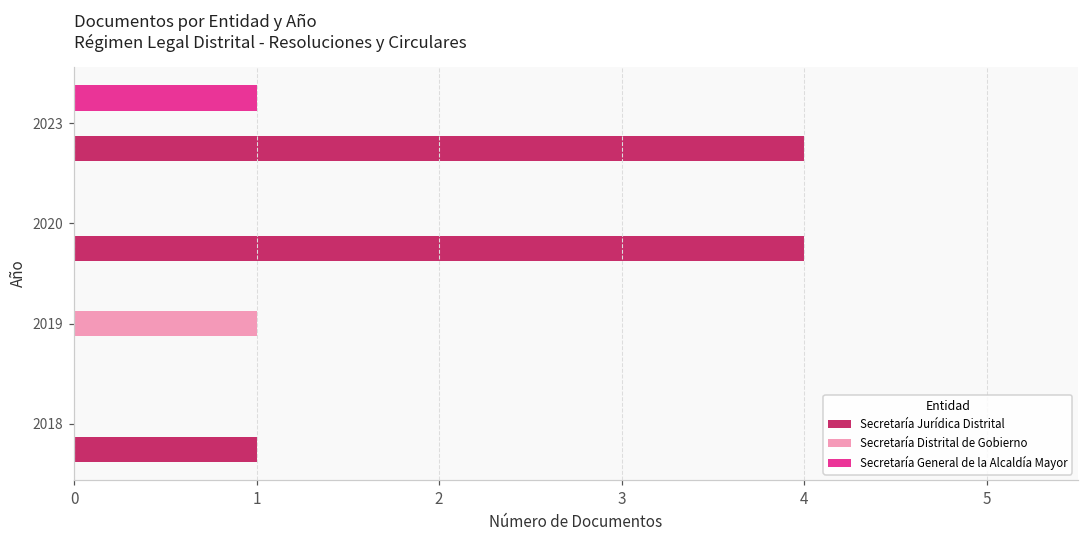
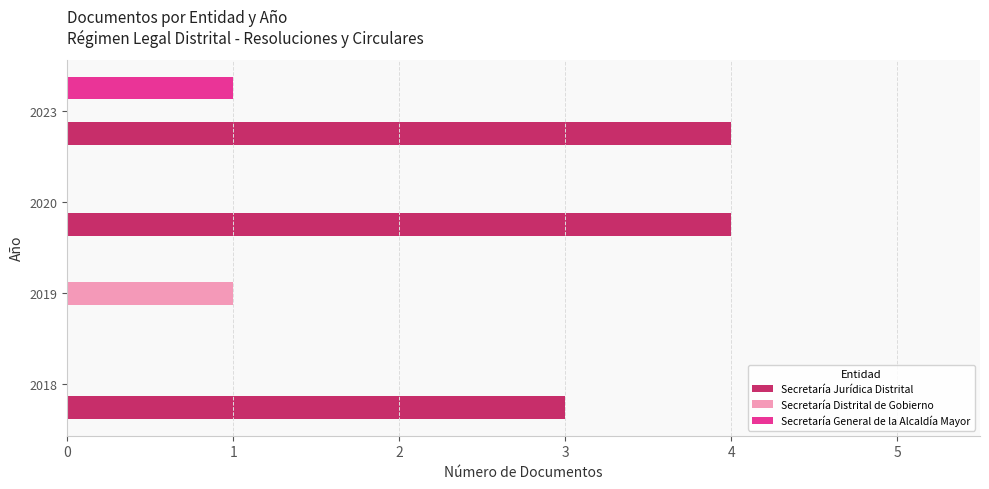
  {
    "Secretaría Jurídica Distrital": {
      "2023": 4,
      "2020": 4,
      "2019": 0,
-     "2018": 1
+     "2018": 3
    },
    "Secretaría Distrital de Gobierno": {
      "2023": 0,
      "2020": 0,
      "2019": 1,
      "2018": 0
    },
    "Secretaría General de la Alcaldía Mayor": {
      "2023": 1,
      "2020": 0,
      "2019": 0,
      "2018": 0
    }
  }
